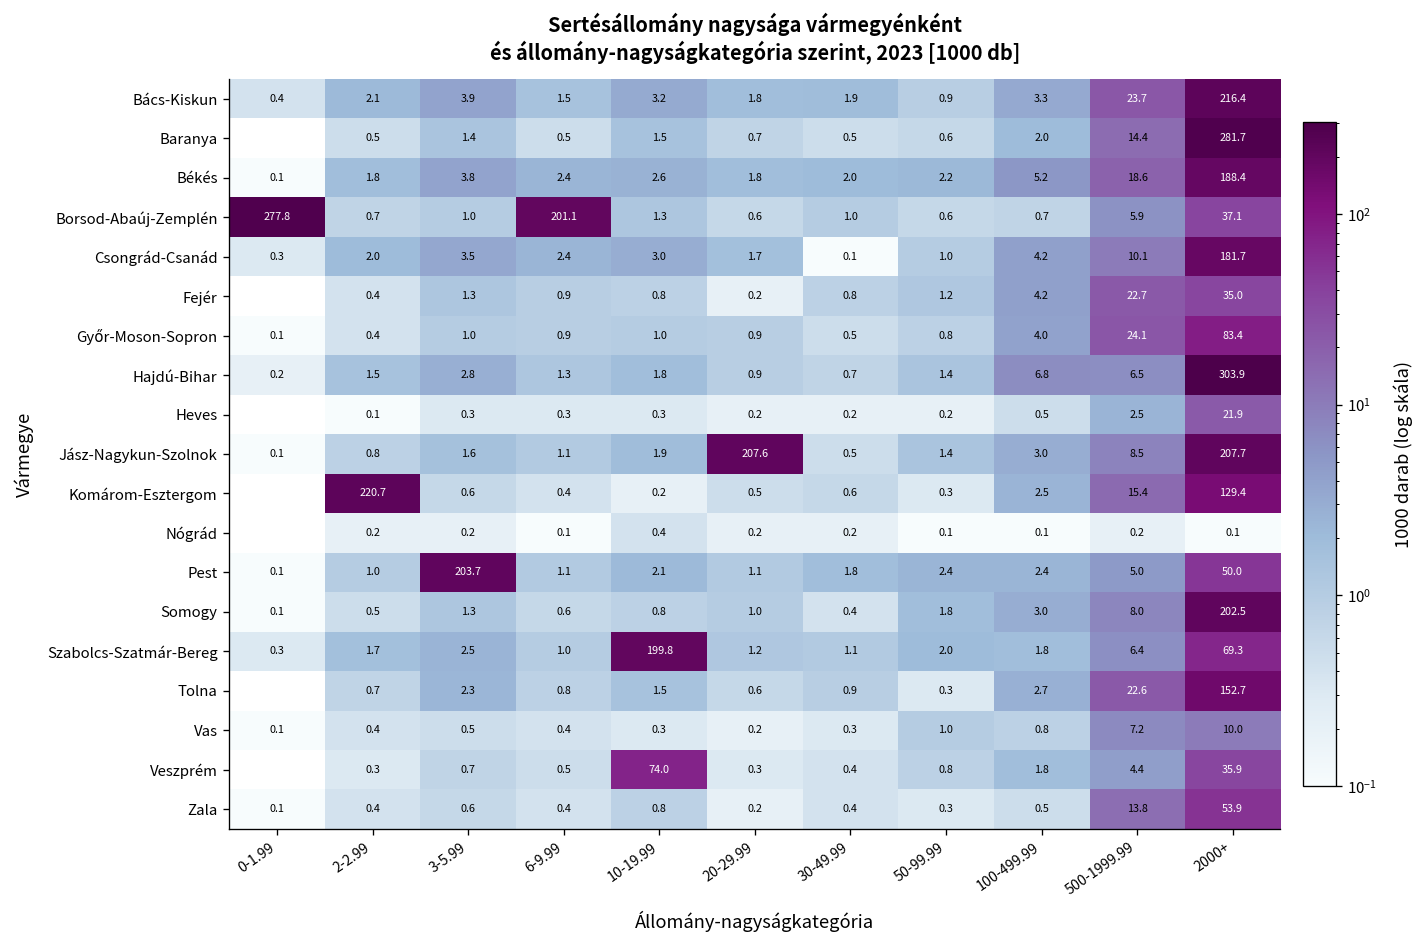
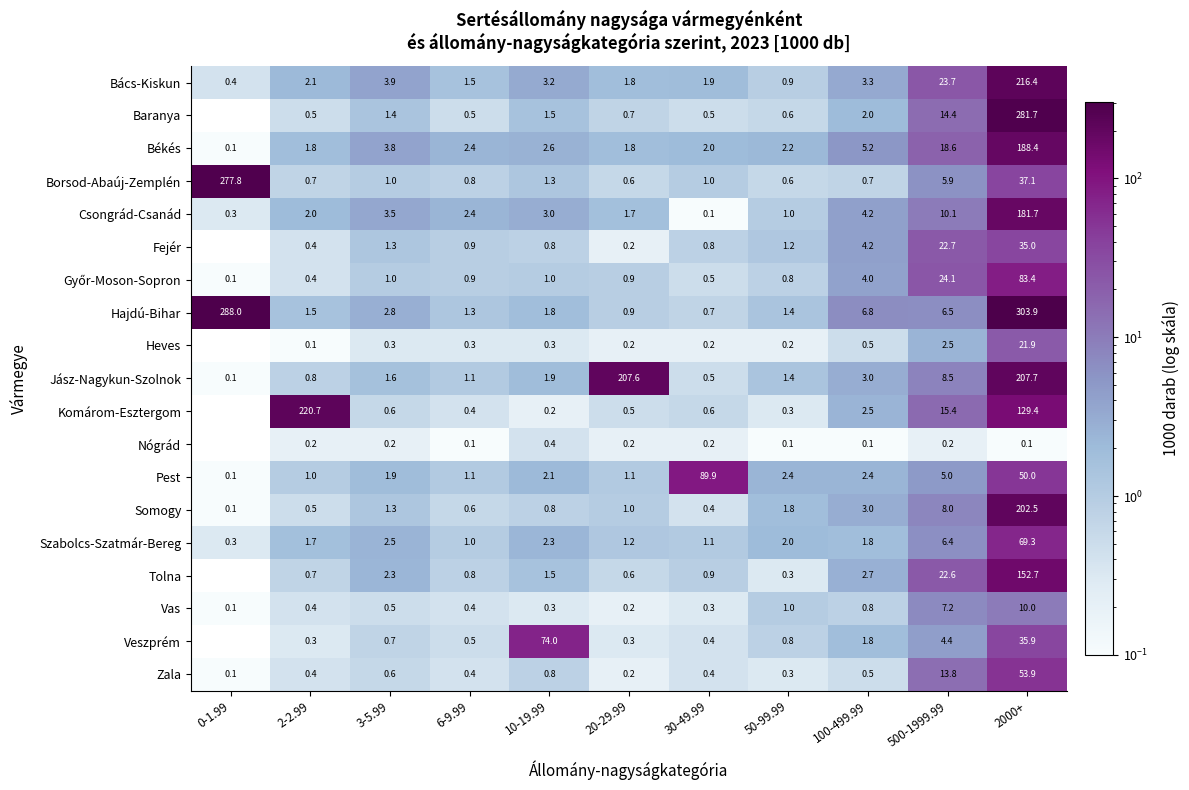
  {
    "Borsod-Abaúj-Zemplén": {
      "0-1.99": 277.8,
      "2-2.99": 0.7,
      "3-5.99": 1.0,
-     "6-9.99": 201.1,
+     "6-9.99": 0.8,
      "10-19.99": 1.3,
      "20-29.99": 0.6,
      "30-49.99": 1.0,
      "50-99.99": 0.6,
      "100-499.99": 0.7,
      "500-1999.99": 5.9,
      "2000+": 37.1
    },
    "Hajdú-Bihar": {
-     "0-1.99": 0.2,
+     "0-1.99": 288.0,
      "2-2.99": 1.5,
      "3-5.99": 2.8,
      "6-9.99": 1.3,
      "10-19.99": 1.8,
      "20-29.99": 0.9,
      "30-49.99": 0.7,
      "50-99.99": 1.4,
      "100-499.99": 6.8,
      "500-1999.99": 6.5,
      "2000+": 303.9
    },
    "Pest": {
      "0-1.99": 0.1,
      "2-2.99": 1.0,
-     "3-5.99": 203.7,
+     "3-5.99": 1.9,
      "6-9.99": 1.1,
      "10-19.99": 2.1,
      "20-29.99": 1.1,
-     "30-49.99": 1.8,
+     "30-49.99": 89.9,
      "50-99.99": 2.4,
      "100-499.99": 2.4,
      "500-1999.99": 5.0,
      "2000+": 50.0
    },
    "Szabolcs-Szatmár-Bereg": {
      "0-1.99": 0.3,
      "2-2.99": 1.7,
      "3-5.99": 2.5,
      "6-9.99": 1.0,
-     "10-19.99": 199.8,
+     "10-19.99": 2.3,
      "20-29.99": 1.2,
      "30-49.99": 1.1,
      "50-99.99": 2.0,
      "100-499.99": 1.8,
      "500-1999.99": 6.4,
      "2000+": 69.3
    }
  }
